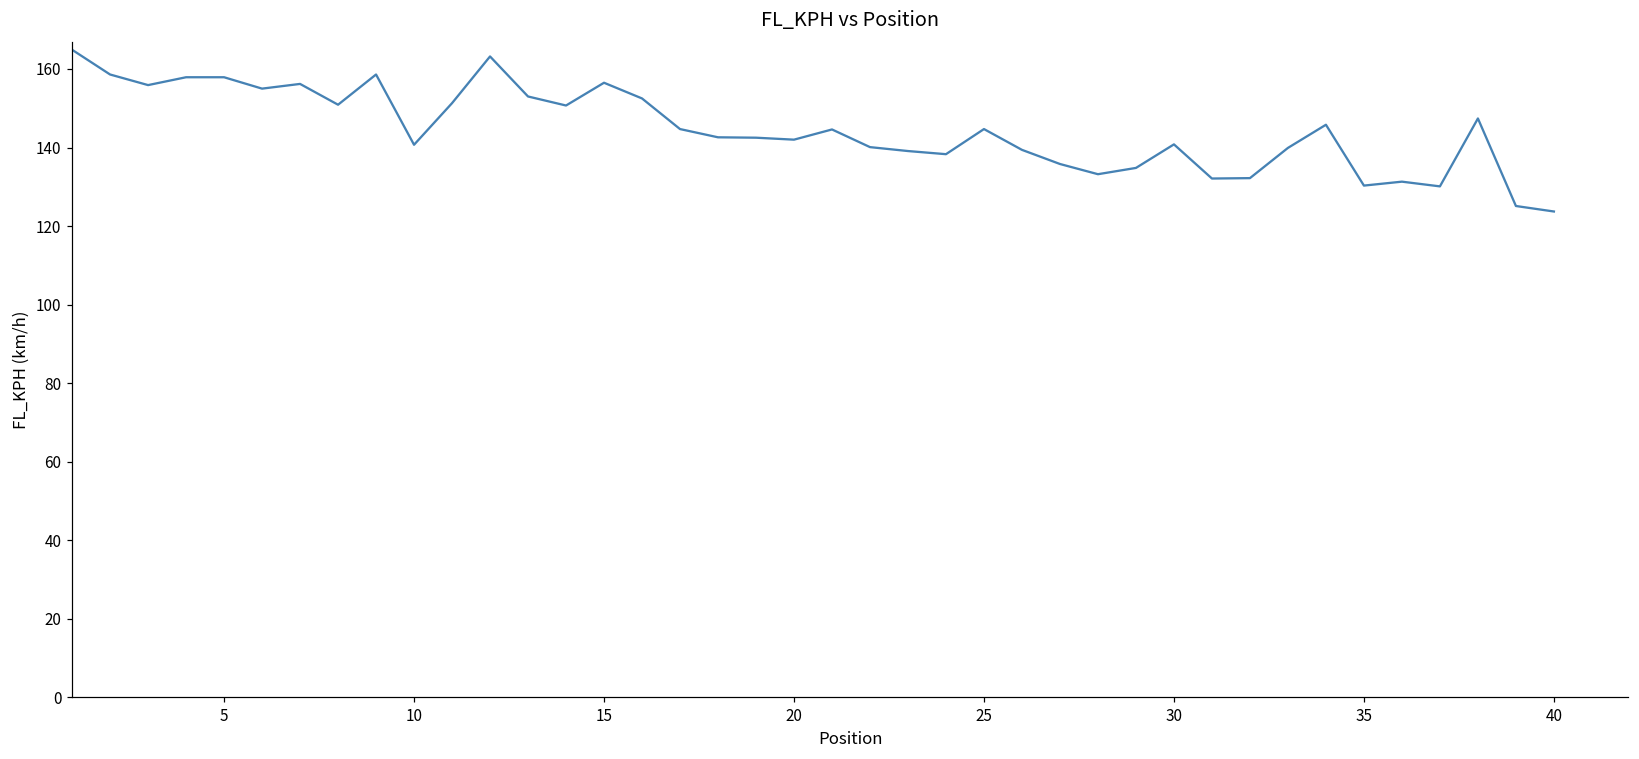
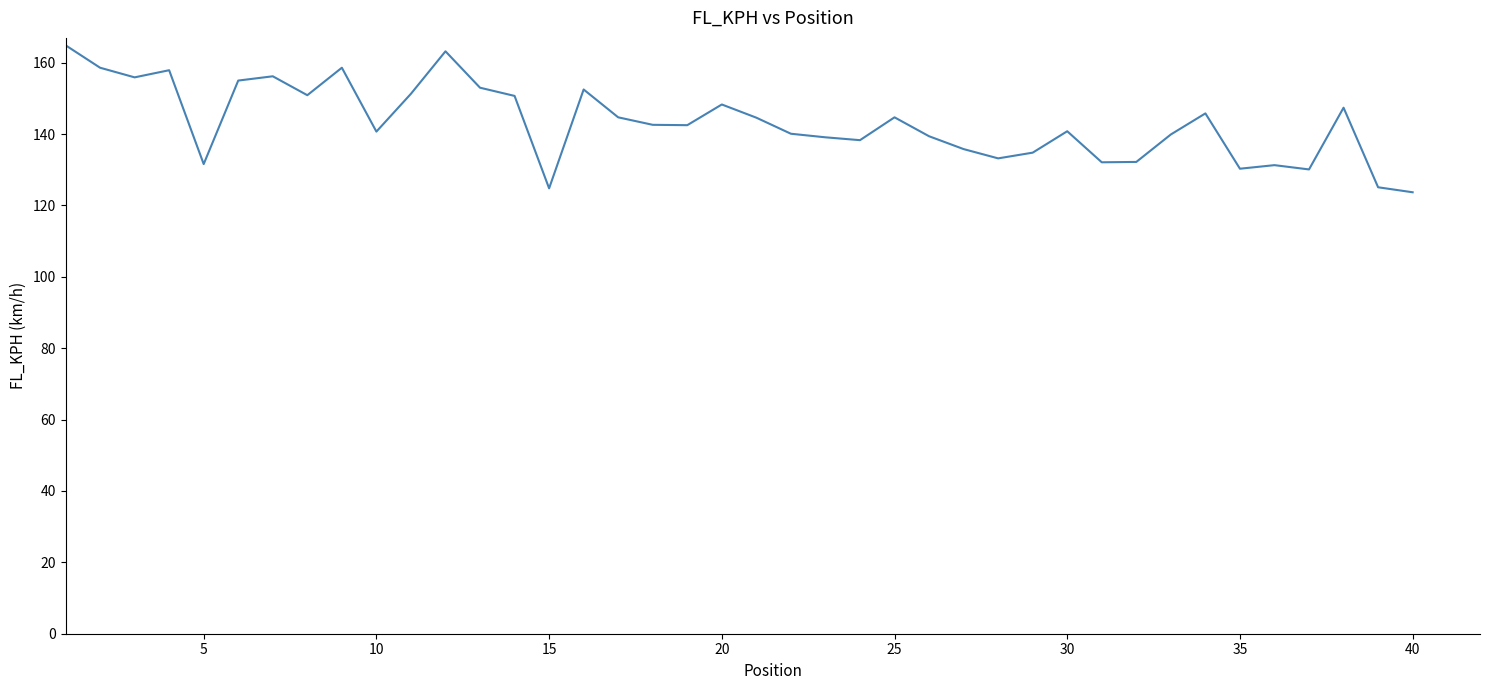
  {
-   "5": 158,
+   "5": 132,
    "10": 141,
-   "15": 157,
-   "20": 142,
+   "15": 125,
+   "20": 148,
    "25": 145,
    "30": 141,
    "35": 130,
    "40": 124
  }
